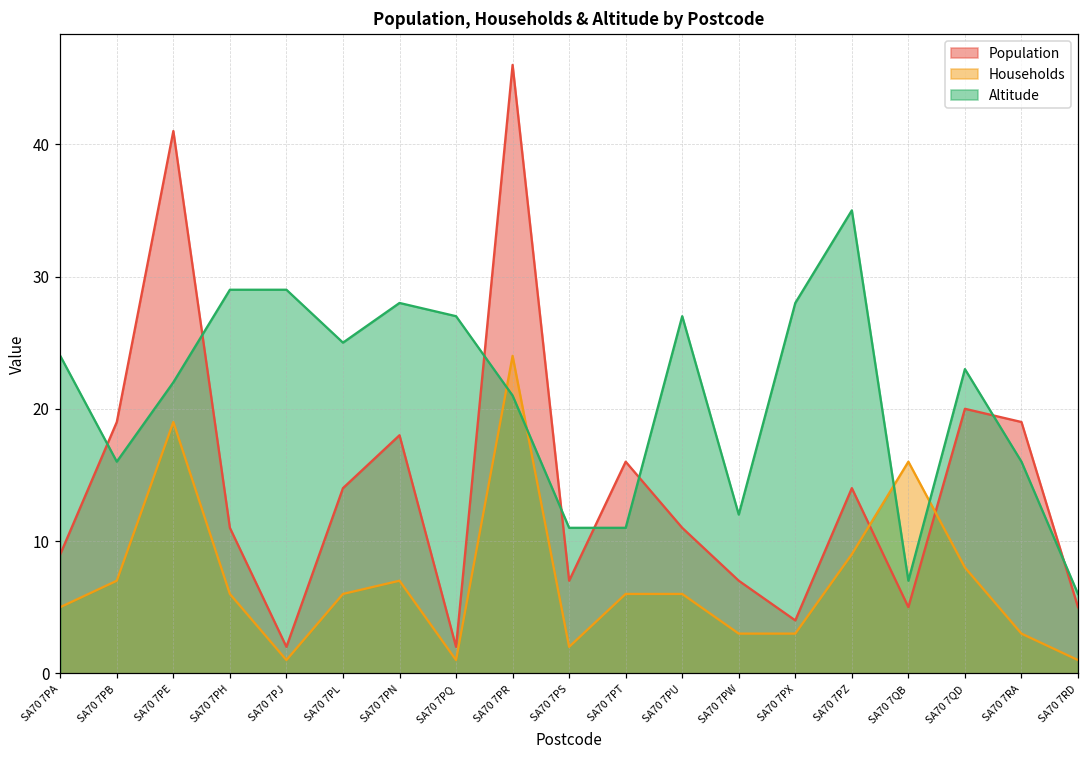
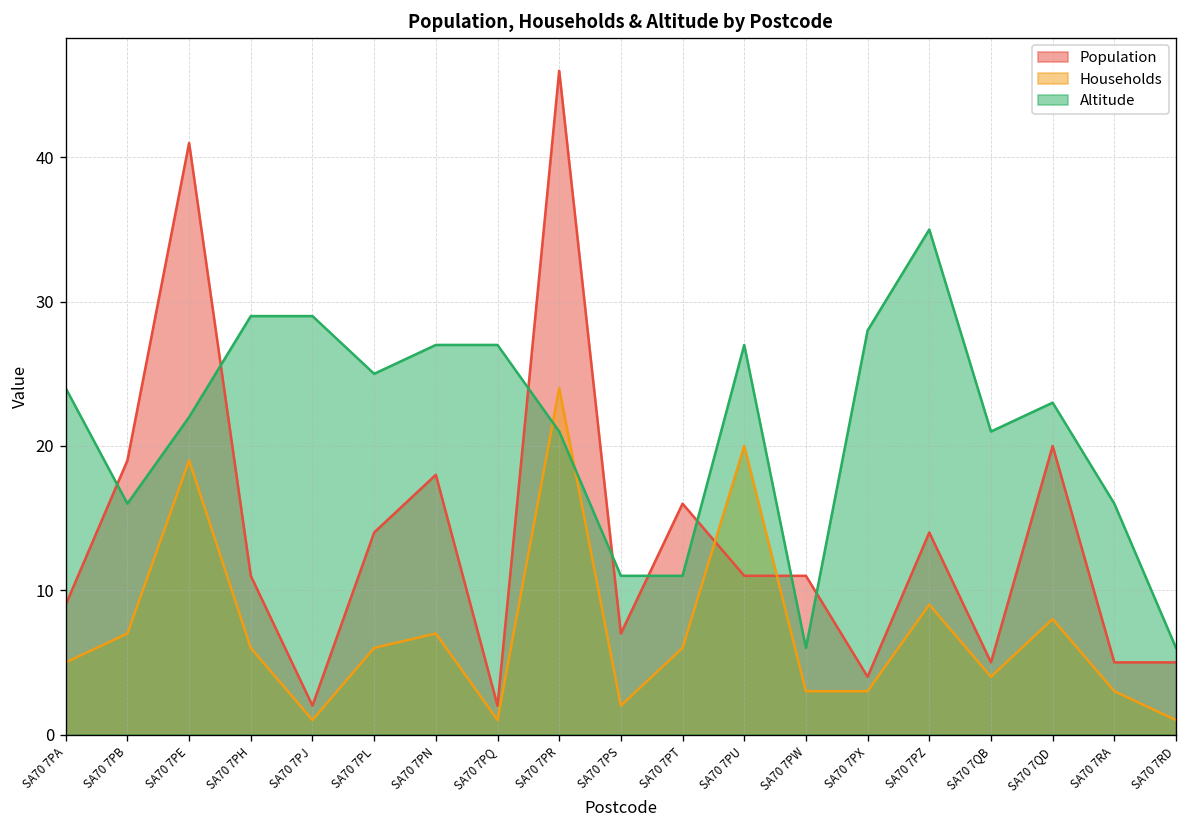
  {
    "Population": {
      "SA70 7PA": 9,
      "SA70 7PB": 19,
      "SA70 7PE": 41,
      "SA70 7PH": 11,
      "SA70 7PJ": 2,
      "SA70 7PL": 14,
      "SA70 7PN": 18,
      "SA70 7PQ": 2,
      "SA70 7PR": 46,
      "SA70 7PS": 7,
      "SA70 7PT": 16,
      "SA70 7PU": 11,
-     "SA70 7PW": 7,
+     "SA70 7PW": 11,
      "SA70 7PX": 4,
      "SA70 7PZ": 14,
      "SA70 7QB": 5,
      "SA70 7QD": 20,
-     "SA70 7RA": 19,
+     "SA70 7RA": 5,
      "SA70 7RD": 5
    },
    "Households": {
      "SA70 7PA": 5,
      "SA70 7PB": 7,
      "SA70 7PE": 19,
      "SA70 7PH": 6,
      "SA70 7PJ": 1,
      "SA70 7PL": 6,
      "SA70 7PN": 7,
      "SA70 7PQ": 1,
      "SA70 7PR": 24,
      "SA70 7PS": 2,
      "SA70 7PT": 6,
-     "SA70 7PU": 6,
+     "SA70 7PU": 20,
      "SA70 7PW": 3,
      "SA70 7PX": 3,
      "SA70 7PZ": 9,
-     "SA70 7QB": 16,
+     "SA70 7QB": 4,
      "SA70 7QD": 8,
      "SA70 7RA": 3,
      "SA70 7RD": 1
    },
    "Altitude": {
      "SA70 7PA": 24,
      "SA70 7PB": 16,
      "SA70 7PE": 22,
      "SA70 7PH": 29,
      "SA70 7PJ": 29,
      "SA70 7PL": 25,
-     "SA70 7PN": 28,
+     "SA70 7PN": 27,
      "SA70 7PQ": 27,
      "SA70 7PR": 21,
      "SA70 7PS": 11,
      "SA70 7PT": 11,
      "SA70 7PU": 27,
-     "SA70 7PW": 12,
+     "SA70 7PW": 6,
      "SA70 7PX": 28,
      "SA70 7PZ": 35,
-     "SA70 7QB": 7,
+     "SA70 7QB": 21,
      "SA70 7QD": 23,
      "SA70 7RA": 16,
      "SA70 7RD": 6
    }
  }
